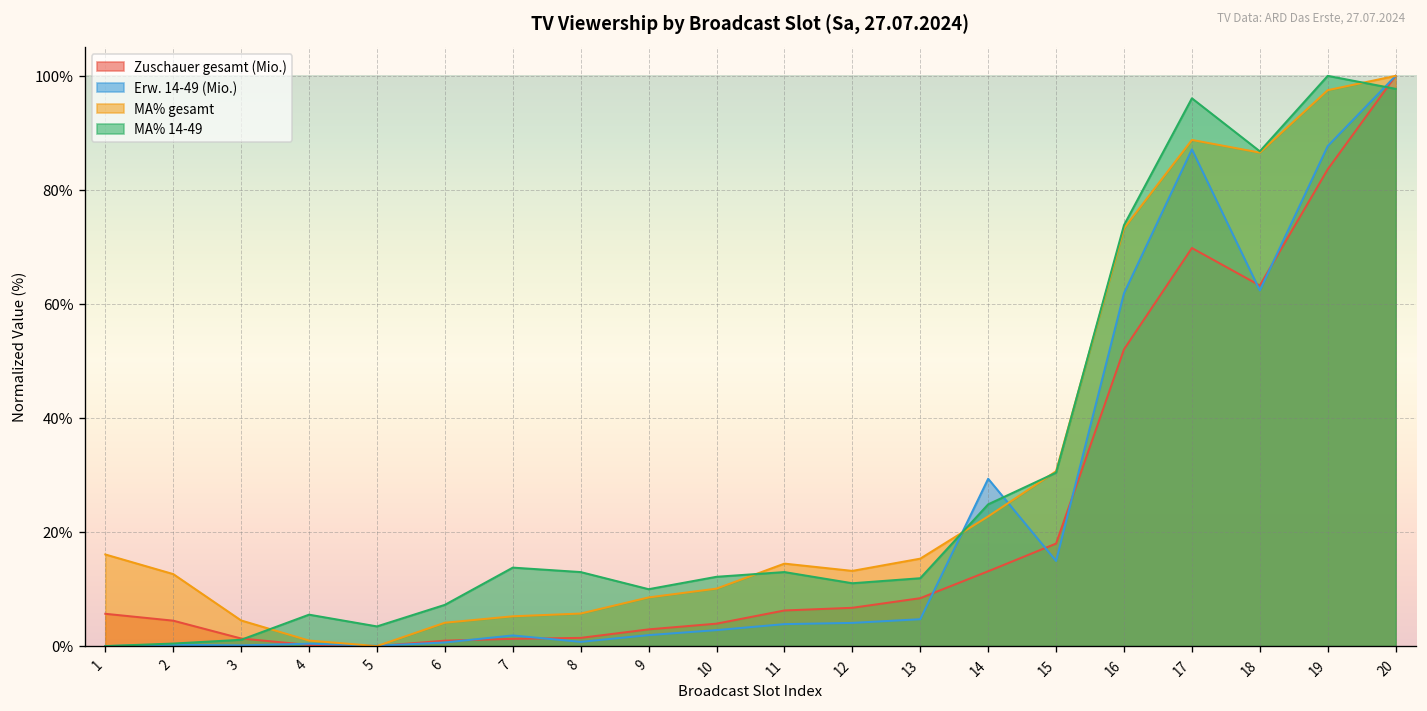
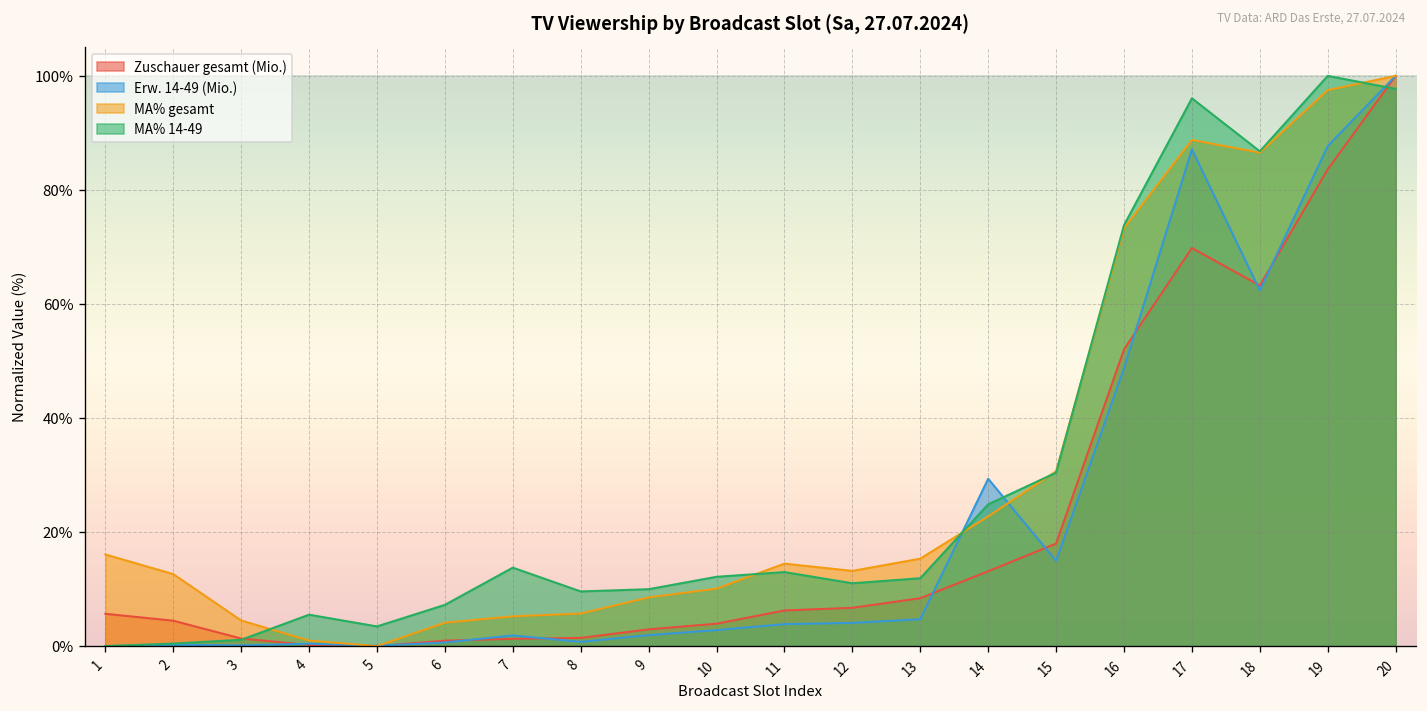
  {
    "Zuschauer gesamt (Mio.)": {
      "1": "6%",
      "2": "4%",
      "7": "1%",
      "8": "1%",
      "9": "3%",
      "10": "4%",
      "11": "6%",
      "12": "7%",
      "13": "8%",
      "14": "13%",
      "15": "18%",
      "16": "52%",
      "17": "70%",
      "18": "63%",
      "19": "84%"
    },
    "Erw. 14-49 (Mio.)": {
      "3": "0%",
      "7": "2%",
      "8": "1%",
      "9": "2%",
      "10": "3%",
      "11": "4%",
      "12": "4%",
      "13": "5%",
      "14": "29%",
      "15": "15%",
-     "16": "62%",
+     "16": "49%",
      "17": "87%",
      "18": "62%",
      "19": "88%"
    },
    "MA% gesamt": {
      "1": "16%",
      "2": "13%",
      "3": "4%",
      "4": "1%",
      "6": "4%",
      "7": "5%",
      "8": "6%",
      "9": "9%",
      "10": "10%",
      "11": "14%",
      "12": "13%",
      "13": "15%",
      "14": "23%",
      "16": "73%",
      "17": "89%",
      "19": "97%"
    },
    "MA% 14-49": {
      "4": "6%",
      "5": "3%",
      "6": "7%",
      "7": "14%",
-     "8": "13%",
+     "8": "10%",
      "9": "10%",
      "10": "12%",
      "11": "13%",
      "12": "11%",
      "13": "12%",
      "14": "25%",
      "16": "74%",
      "17": "96%",
      "19": "100%",
      "20": "98%"
    }
  }
